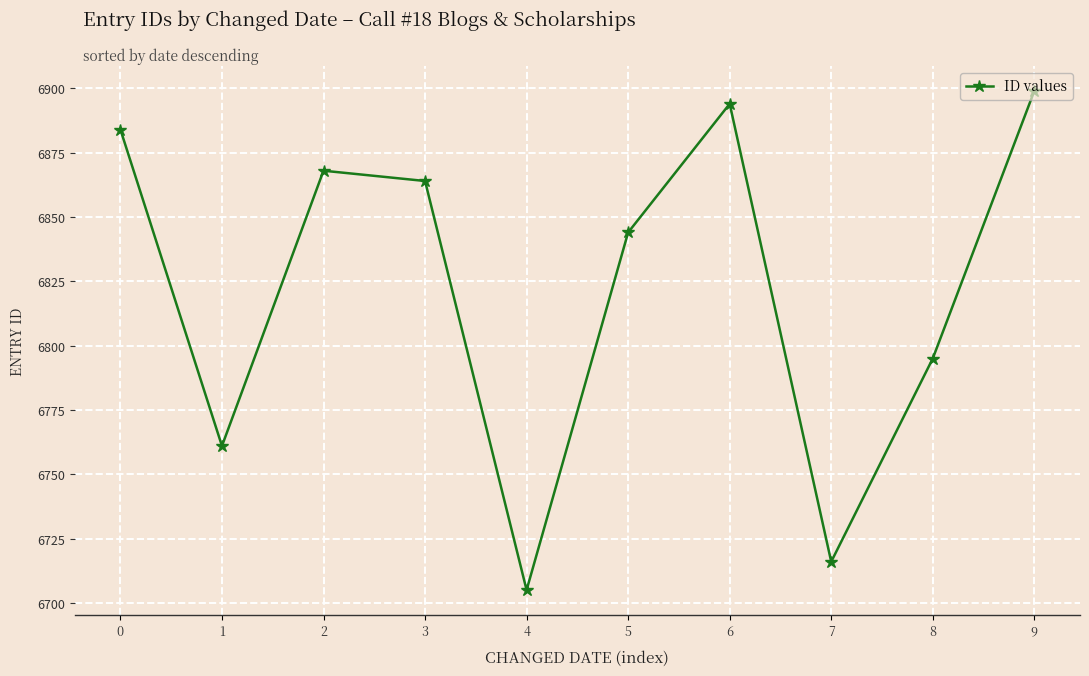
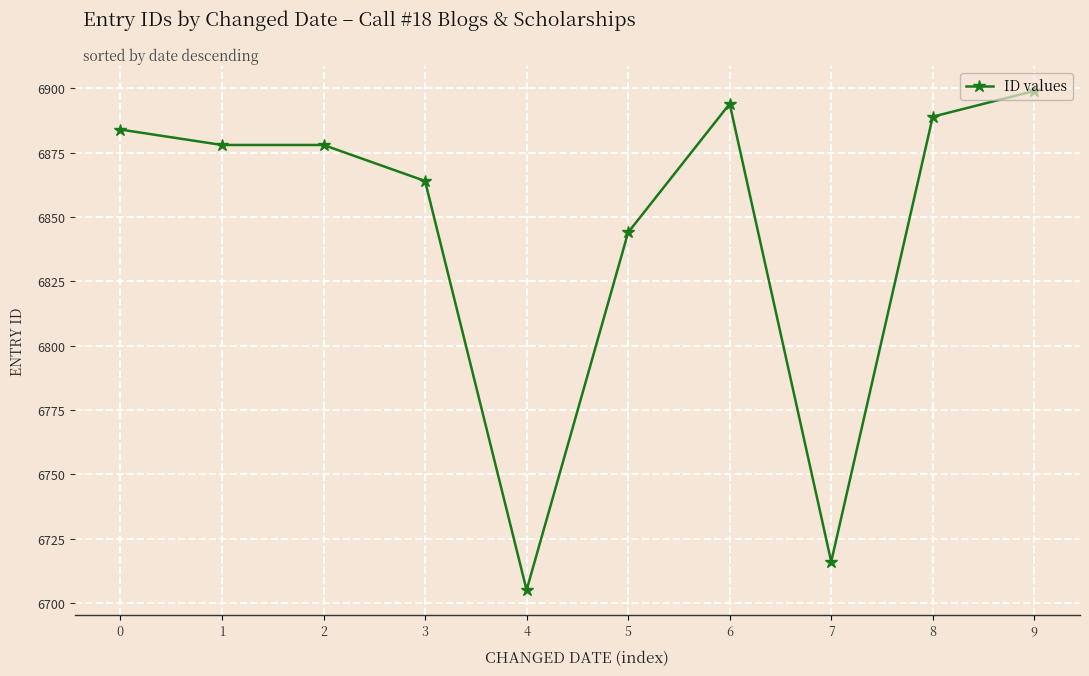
  {
    "0": 6884,
-   "1": 6761,
-   "2": 6868,
+   "1": 6878,
+   "2": 6878,
    "3": 6864,
    "4": 6705,
    "5": 6844,
    "6": 6894,
    "7": 6716,
-   "8": 6795
+   "8": 6889
  }
